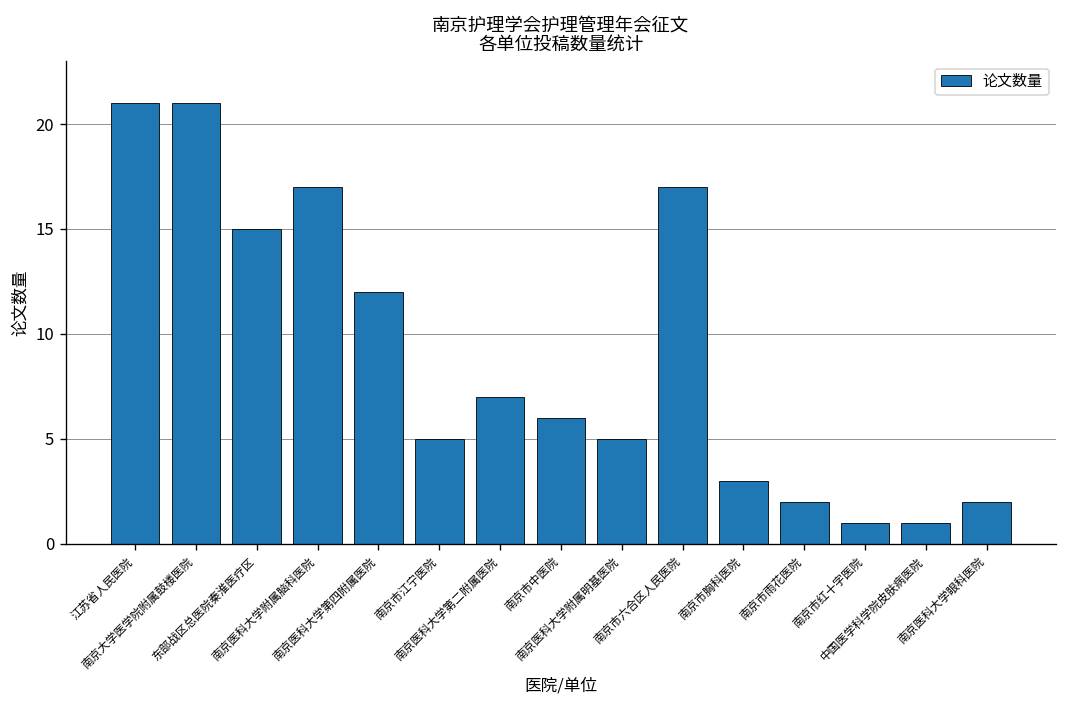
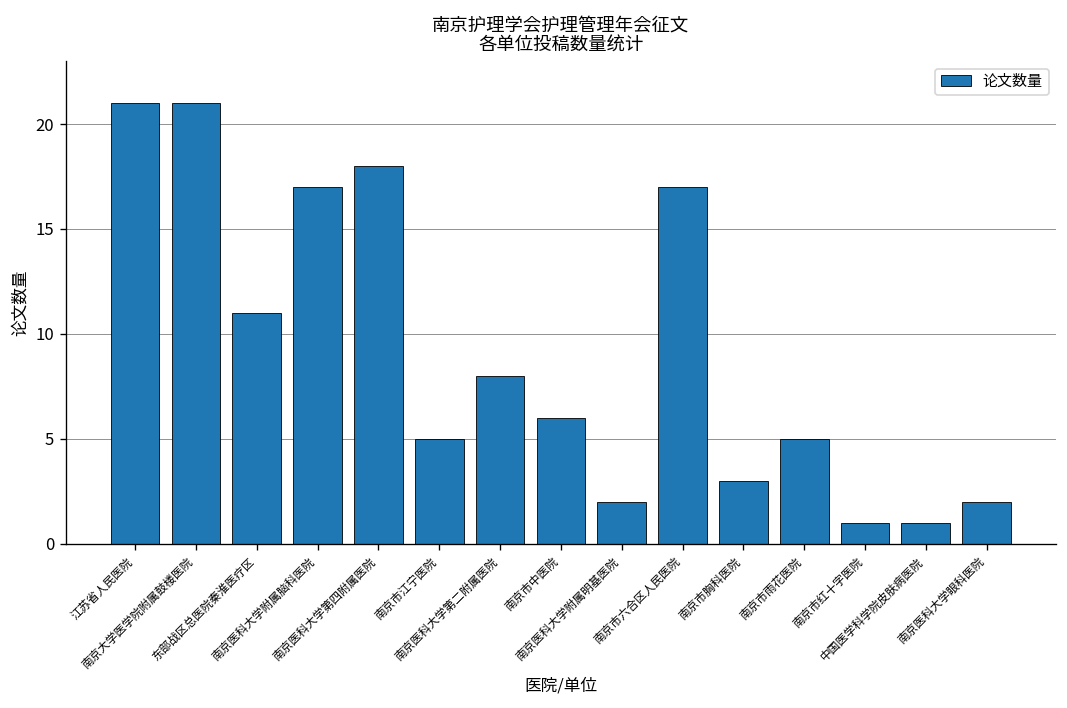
  {
    "江苏省人民医院": 21,
    "南京大学医学院附属鼓楼医院": 21,
-   "东部战区总医院秦淮医疗区": 15,
+   "东部战区总医院秦淮医疗区": 11,
    "南京医科大学附属脑科医院": 17,
-   "南京医科大学第四附属医院": 12,
+   "南京医科大学第四附属医院": 18,
    "南京市江宁医院": 5,
-   "南京医科大学第二附属医院": 7,
+   "南京医科大学第二附属医院": 8,
    "南京市中医院": 6,
-   "南京医科大学附属明基医院": 5,
+   "南京医科大学附属明基医院": 2,
    "南京市六合区人民医院": 17,
    "南京市胸科医院": 3,
-   "南京市雨花医院": 2,
+   "南京市雨花医院": 5,
    "南京市红十字医院": 1,
    "中国医学科学院皮肤病医院": 1,
    "南京医科大学眼科医院": 2
  }
